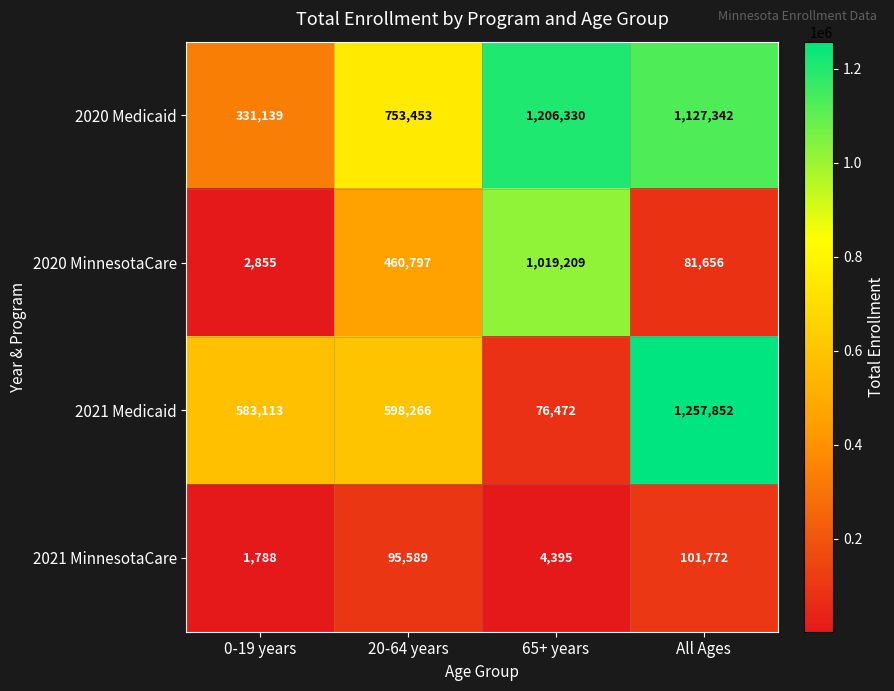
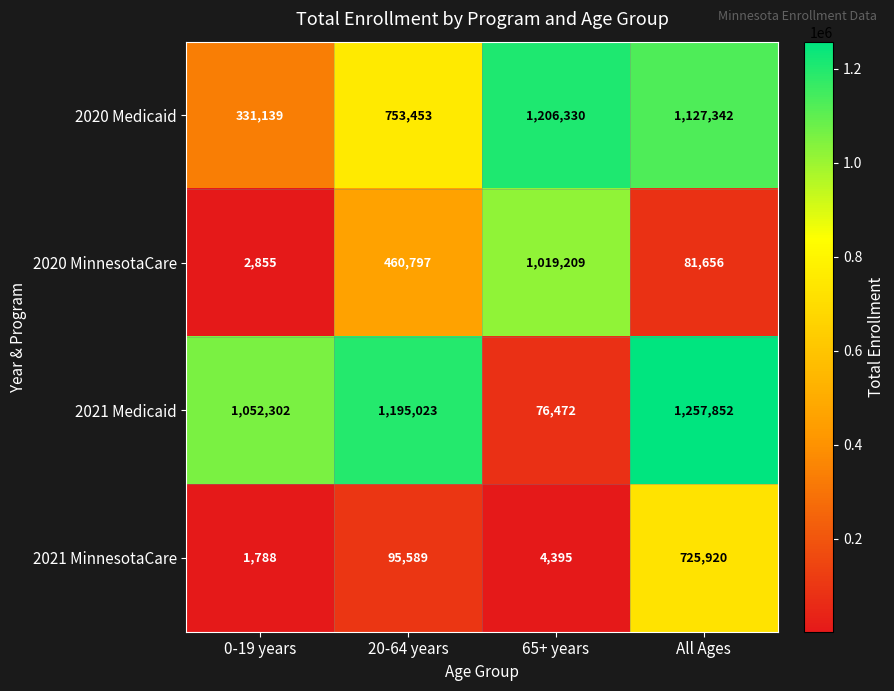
  {
    "2020 Medicaid": {
      "0-19 years": "331,139",
      "20-64 years": "753,453",
      "65+ years": "1,206,330",
      "All Ages": "1,127,342"
    },
    "2020 MinnesotaCare": {
      "0-19 years": "2,855",
      "20-64 years": "460,797",
      "65+ years": "1,019,209",
      "All Ages": "81,656"
    },
    "2021 Medicaid": {
-     "0-19 years": "583,113",
-     "20-64 years": "598,266",
+     "0-19 years": "1,052,302",
+     "20-64 years": "1,195,023",
      "65+ years": "76,472",
      "All Ages": "1,257,852"
    },
    "2021 MinnesotaCare": {
      "0-19 years": "1,788",
      "20-64 years": "95,589",
      "65+ years": "4,395",
-     "All Ages": "101,772"
+     "All Ages": "725,920"
    }
  }
